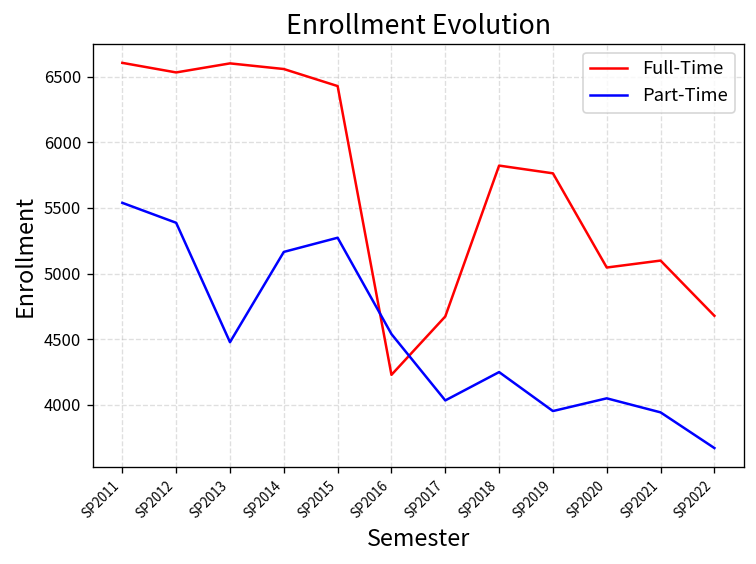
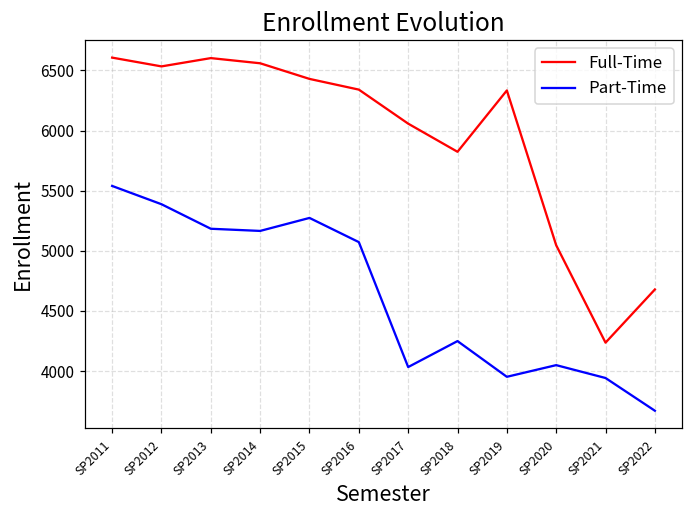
  {
    "Full-Time": {
      "SP2011": 6610,
      "SP2012": 6530,
      "SP2013": 6600,
      "SP2014": 6560,
      "SP2015": 6430,
-     "SP2016": 4230,
-     "SP2017": 4670,
+     "SP2016": 6340,
+     "SP2017": 6060,
      "SP2018": 5820,
-     "SP2019": 5760,
+     "SP2019": 6330,
      "SP2020": 5050,
-     "SP2021": 5100,
+     "SP2021": 4240,
      "SP2022": 4680
    },
    "Part-Time": {
      "SP2011": 5540,
      "SP2012": 5390,
-     "SP2013": 4480,
+     "SP2013": 5180,
      "SP2014": 5170,
      "SP2015": 5270,
-     "SP2016": 4540,
+     "SP2016": 5070,
      "SP2017": 4030,
      "SP2018": 4250,
      "SP2019": 3950,
      "SP2020": 4050,
      "SP2021": 3940,
      "SP2022": 3670
    }
  }
